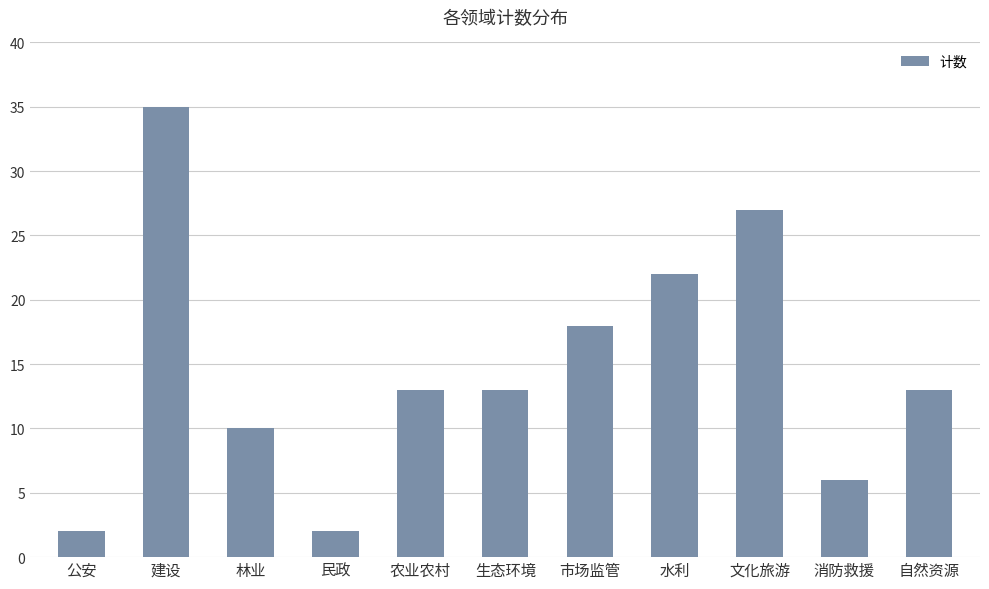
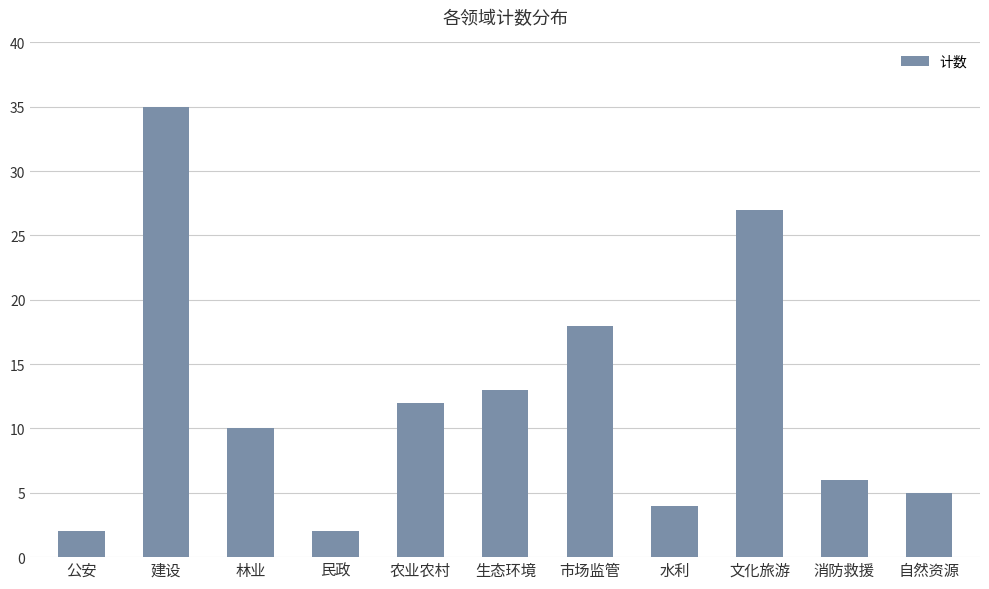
  {
    "公安": 2,
    "建设": 35,
    "林业": 10,
    "民政": 2,
-   "农业农村": 13,
+   "农业农村": 12,
    "生态环境": 13,
    "市场监管": 18,
-   "水利": 22,
+   "水利": 4,
    "文化旅游": 27,
    "消防救援": 6,
-   "自然资源": 13
+   "自然资源": 5
  }
